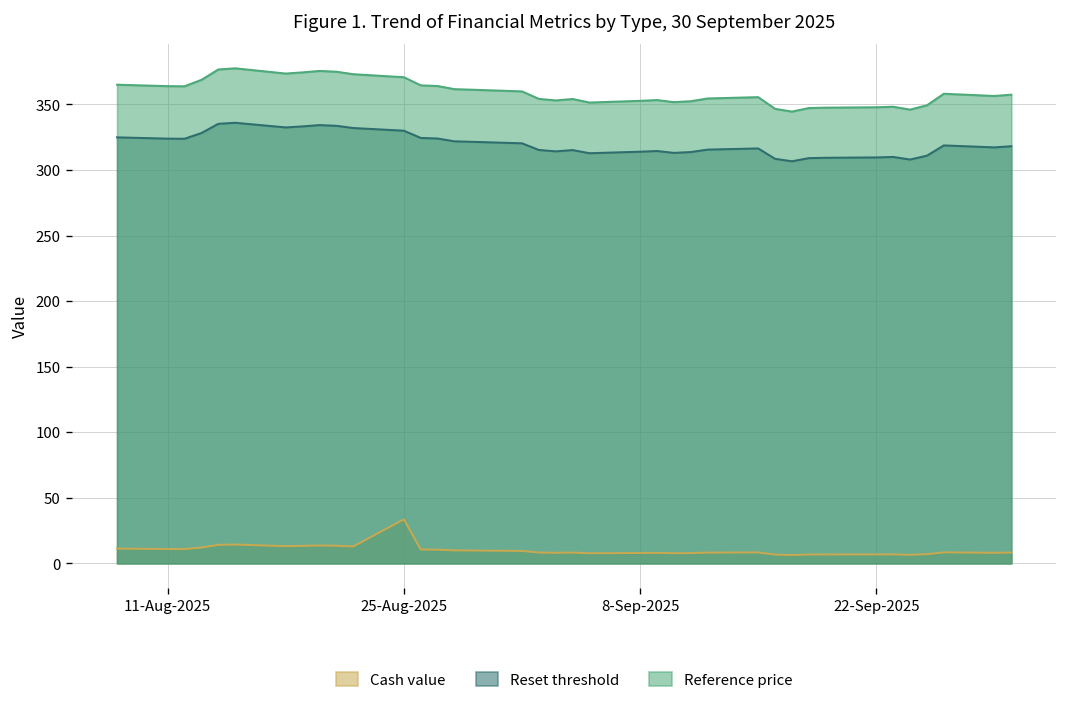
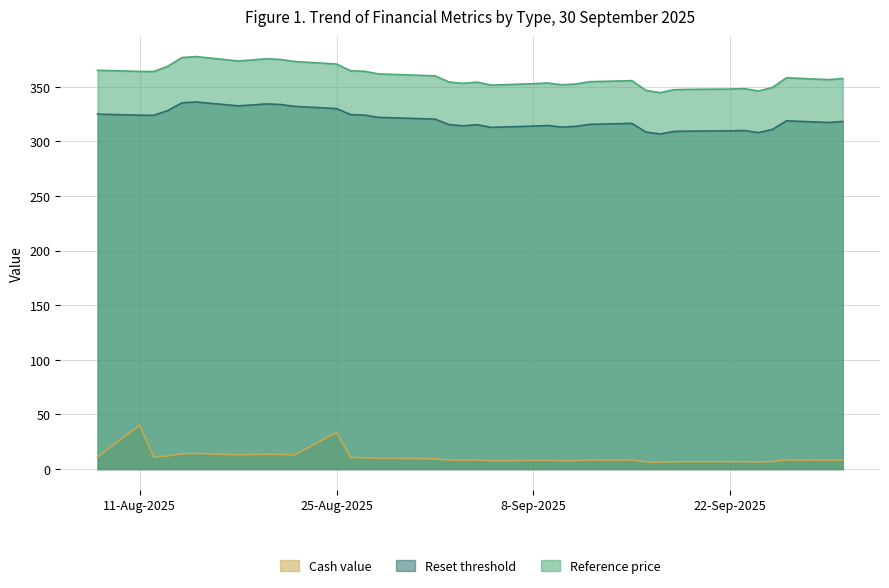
  {
    "Cash value": {
-     "11-Aug-2025": 11,
+     "11-Aug-2025": 40,
      "25-Aug-2025": 34,
      "8-Sep-2025": 8,
      "22-Sep-2025": 7
    }
  }
